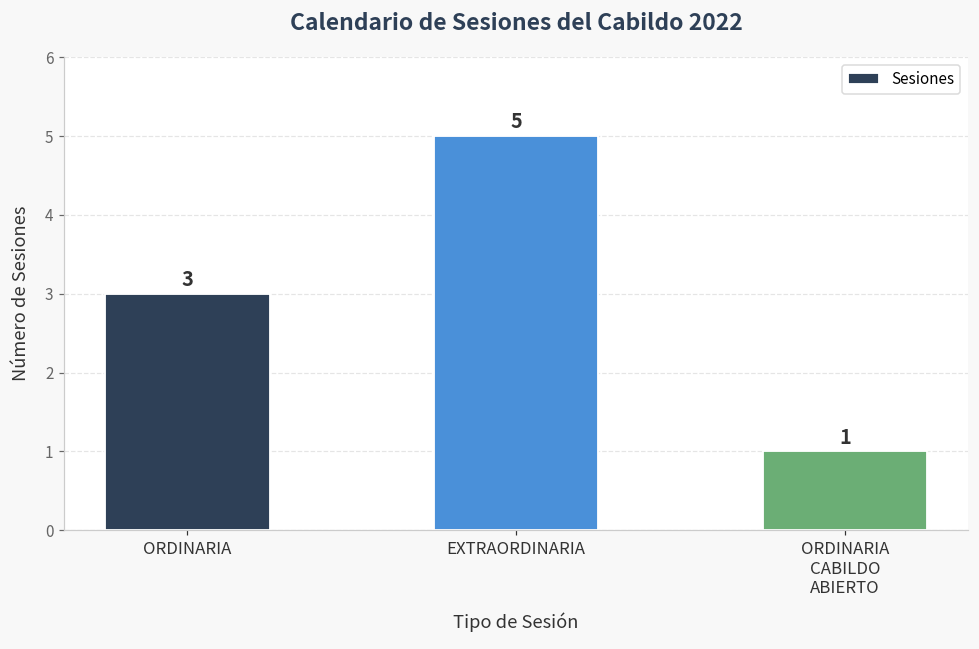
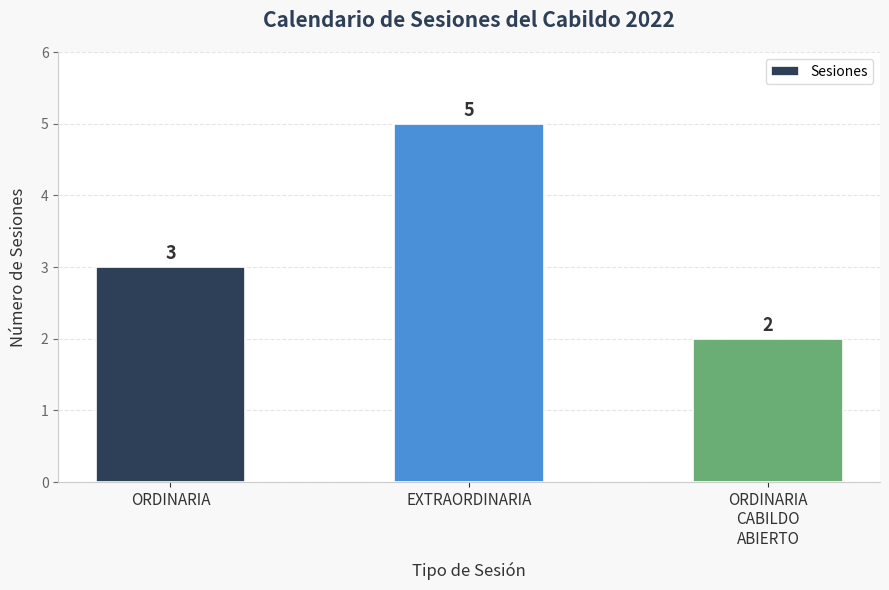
  {
    "ORDINARIA": 3,
    "EXTRAORDINARIA": 5,
-   "ORDINARIA CABILDO ABIERTO": 1
+   "ORDINARIA CABILDO ABIERTO": 2
  }
